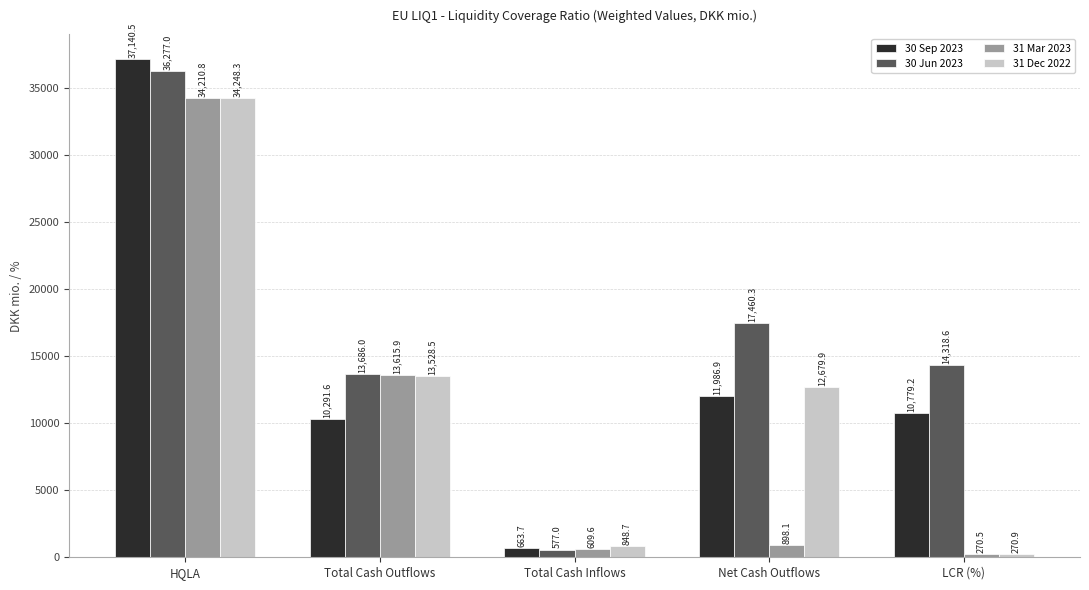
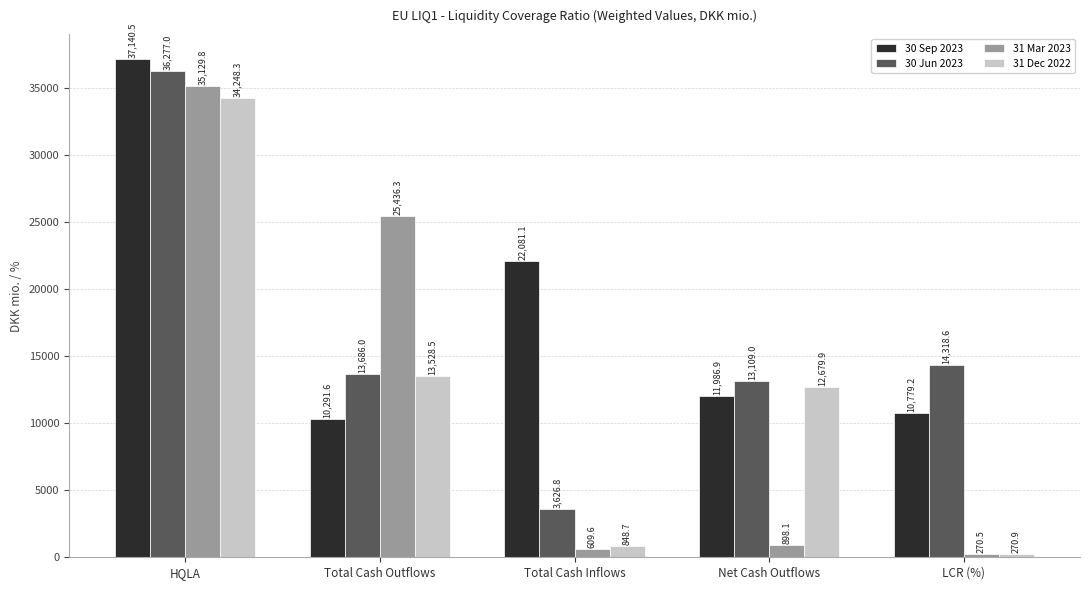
  {
    "30 Sep 2023": {
      "HQLA": "37,140.5",
      "Total Cash Outflows": "10,291.6",
-     "Total Cash Inflows": "663.7",
+     "Total Cash Inflows": "22,081.1",
      "Net Cash Outflows": "11,986.9",
      "LCR (%)": "10,779.2"
    },
    "30 Jun 2023": {
      "HQLA": "36,277.0",
      "Total Cash Outflows": "13,686.0",
-     "Total Cash Inflows": "577.0",
-     "Net Cash Outflows": "17,460.3",
+     "Total Cash Inflows": "3,626.8",
+     "Net Cash Outflows": "13,109.0",
      "LCR (%)": "14,318.6"
    },
    "31 Mar 2023": {
-     "HQLA": "34,210.8",
-     "Total Cash Outflows": "13,615.9",
+     "HQLA": "35,129.8",
+     "Total Cash Outflows": "25,436.3",
      "Total Cash Inflows": "609.6",
      "Net Cash Outflows": "898.1",
      "LCR (%)": "270.5"
    },
    "31 Dec 2022": {
      "HQLA": "34,248.3",
      "Total Cash Outflows": "13,528.5",
      "Total Cash Inflows": "848.7",
      "Net Cash Outflows": "12,679.9",
      "LCR (%)": "270.9"
    }
  }
